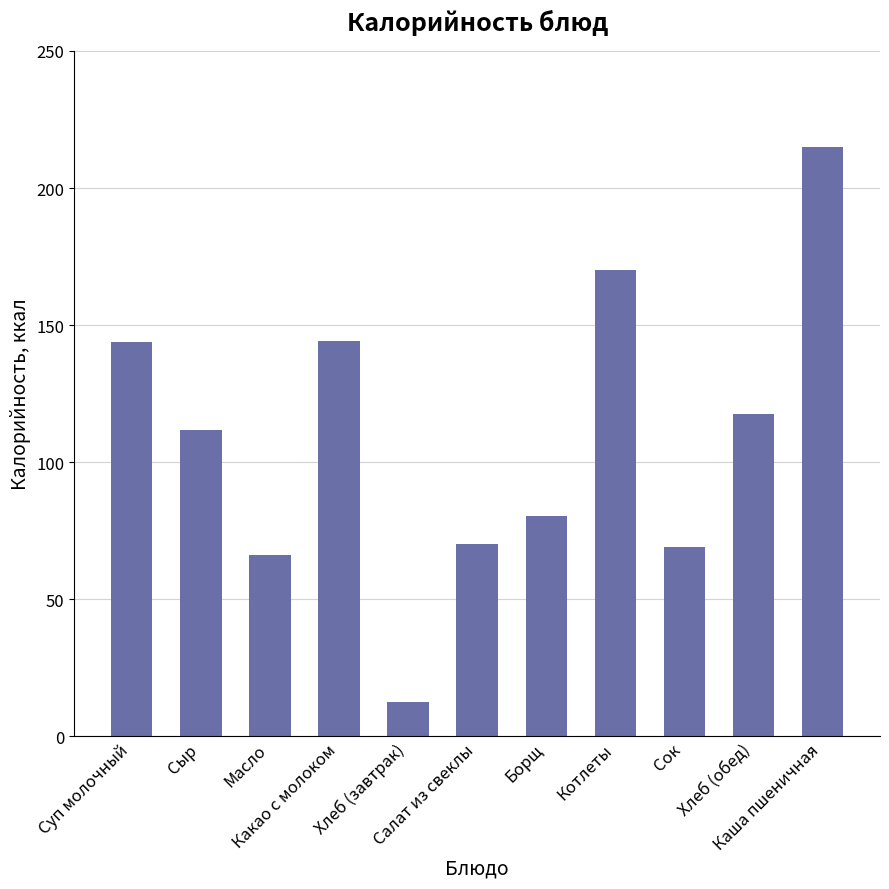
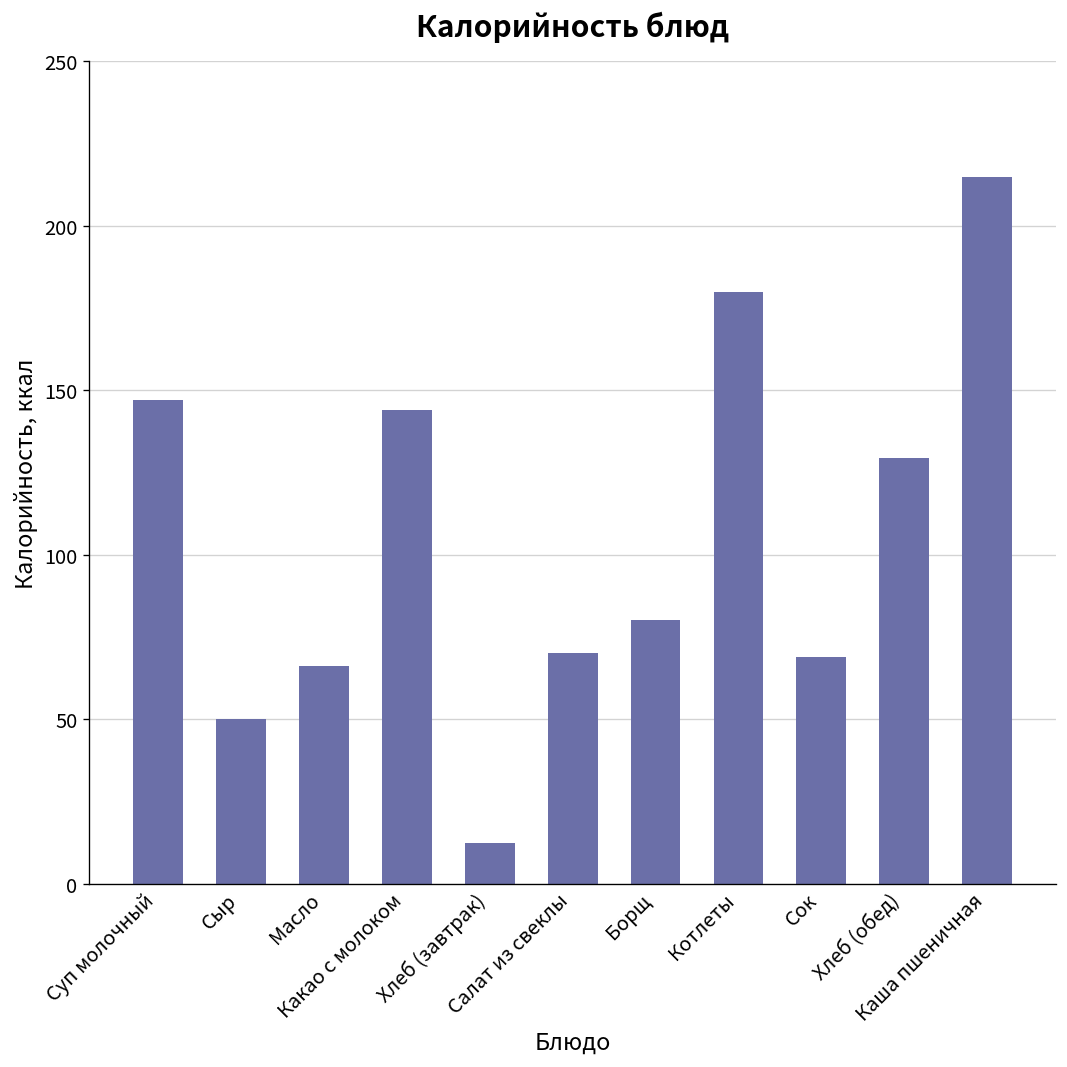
  {
-   "Суп молочный": 144,
-   "Сыр": 112,
+   "Суп молочный": 147,
+   "Сыр": 50,
    "Масло": 66,
    "Какао с молоком": 144,
    "Хлеб (завтрак)": 12,
    "Салат из свеклы": 70,
    "Борщ": 80,
-   "Котлеты": 170,
+   "Котлеты": 180,
    "Сок": 69,
-   "Хлеб (обед)": 118,
+   "Хлеб (обед)": 129,
    "Каша пшеничная": 215
  }
